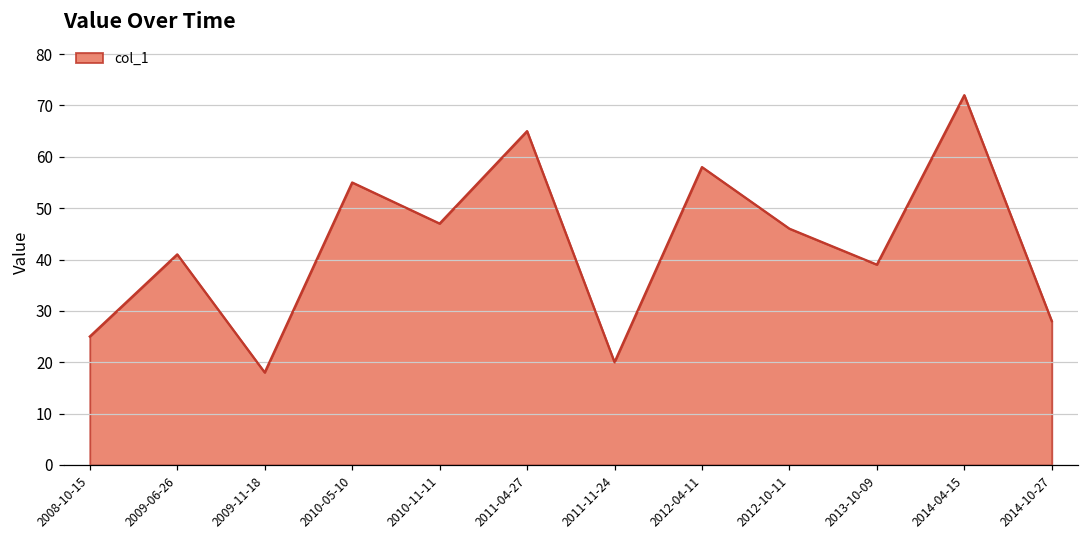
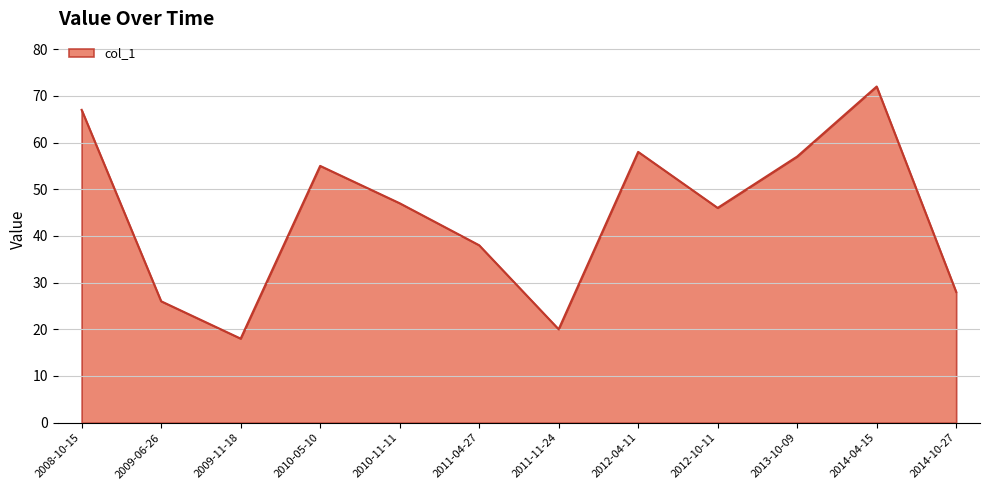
  {
-   "2008-10-15": 25,
-   "2009-06-26": 41,
+   "2008-10-15": 67,
+   "2009-06-26": 26,
    "2009-11-18": 18,
    "2010-05-10": 55,
    "2010-11-11": 47,
-   "2011-04-27": 65,
+   "2011-04-27": 38,
    "2011-11-24": 20,
    "2012-04-11": 58,
    "2012-10-11": 46,
-   "2013-10-09": 39,
+   "2013-10-09": 57,
    "2014-04-15": 72,
    "2014-10-27": 28
  }
